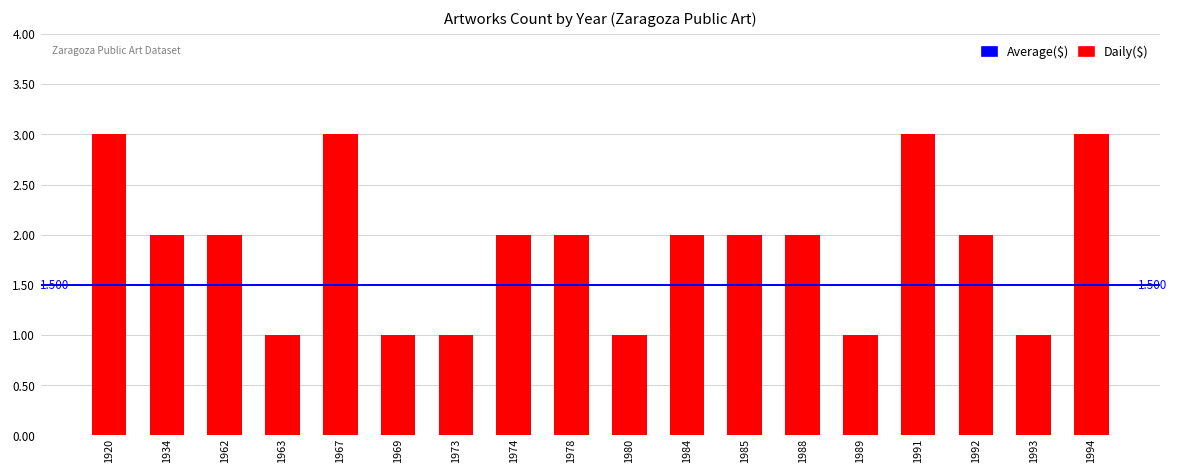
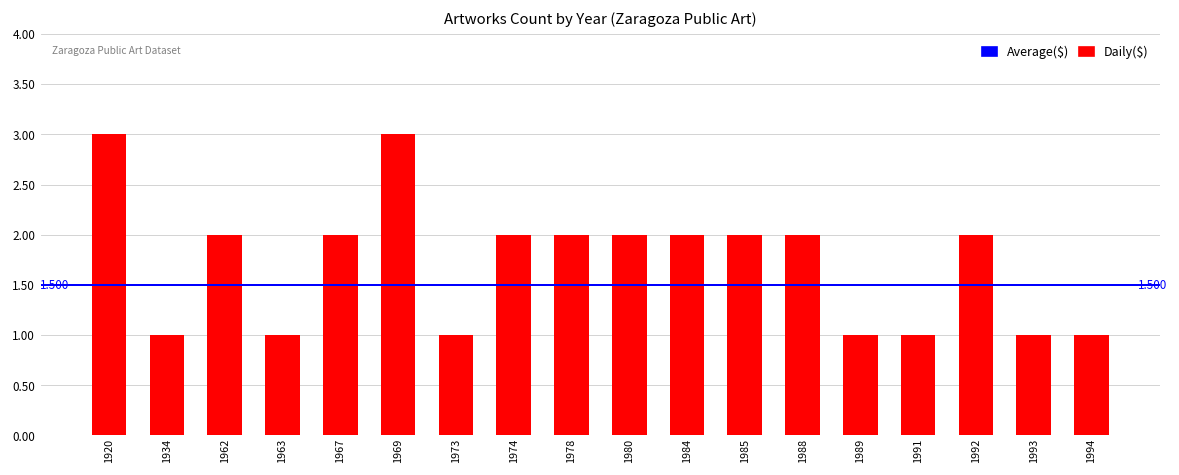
  {
    "1920": 3,
-   "1934": 2,
+   "1934": 1,
    "1962": 2,
    "1963": 1,
-   "1967": 3,
-   "1969": 1,
+   "1967": 2,
+   "1969": 3,
    "1973": 1,
    "1974": 2,
    "1978": 2,
-   "1980": 1,
+   "1980": 2,
    "1984": 2,
    "1985": 2,
    "1988": 2,
    "1989": 1,
-   "1991": 3,
+   "1991": 1,
    "1992": 2,
    "1993": 1,
-   "1994": 3
+   "1994": 1
  }
